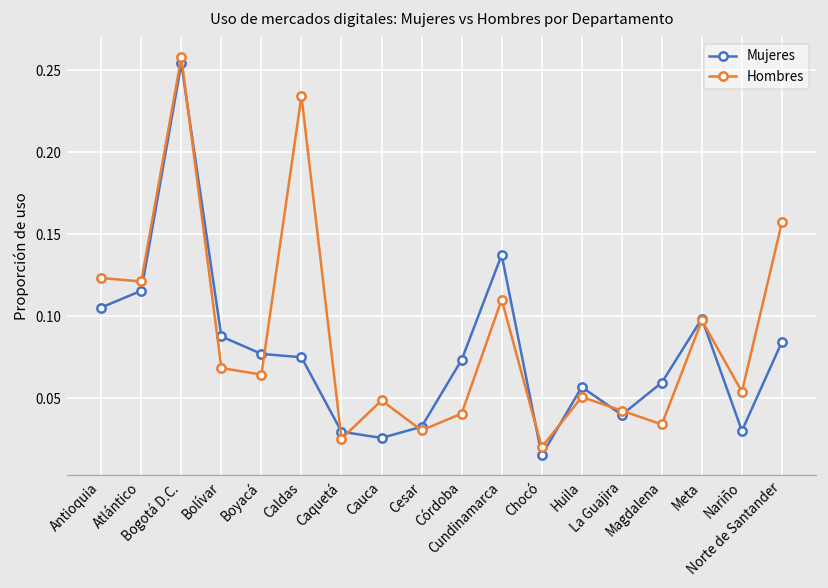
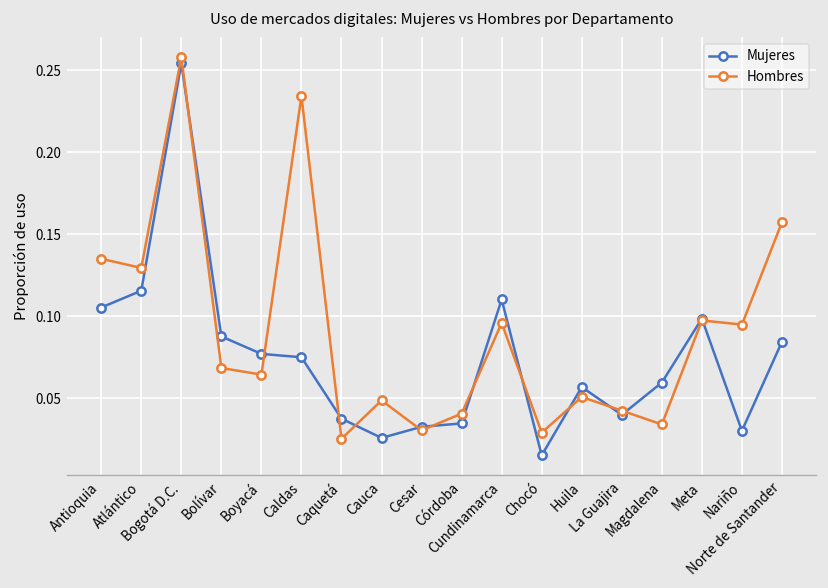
  {
    "Mujeres": {
      "Antioquia": 0.105,
      "Atlántico": 0.116,
      "Bogotá D.C.": 0.254,
      "Bolívar": 0.088,
      "Boyacá": 0.077,
      "Caldas": 0.075,
-     "Caquetá": 0.029,
+     "Caquetá": 0.037,
      "Cauca": 0.026,
      "Cesar": 0.032,
-     "Córdoba": 0.073,
-     "Cundinamarca": 0.137,
+     "Córdoba": 0.035,
+     "Cundinamarca": 0.110,
      "Chocó": 0.015,
      "Huila": 0.057,
      "La Guajira": 0.040,
      "Magdalena": 0.059,
      "Nariño": 0.030,
      "Norte de Santander": 0.084
    },
    "Hombres": {
-     "Antioquia": 0.123,
-     "Atlántico": 0.121,
+     "Antioquia": 0.135,
+     "Atlántico": 0.129,
      "Bogotá D.C.": 0.258,
      "Bolívar": 0.068,
      "Boyacá": 0.064,
      "Caldas": 0.234,
      "Caquetá": 0.025,
      "Cauca": 0.049,
      "Cesar": 0.030,
      "Córdoba": 0.041,
-     "Cundinamarca": 0.110,
-     "Chocó": 0.020,
+     "Cundinamarca": 0.096,
+     "Chocó": 0.029,
      "Huila": 0.051,
      "La Guajira": 0.042,
      "Magdalena": 0.034,
-     "Nariño": 0.054,
+     "Nariño": 0.095,
      "Norte de Santander": 0.157
    }
  }
